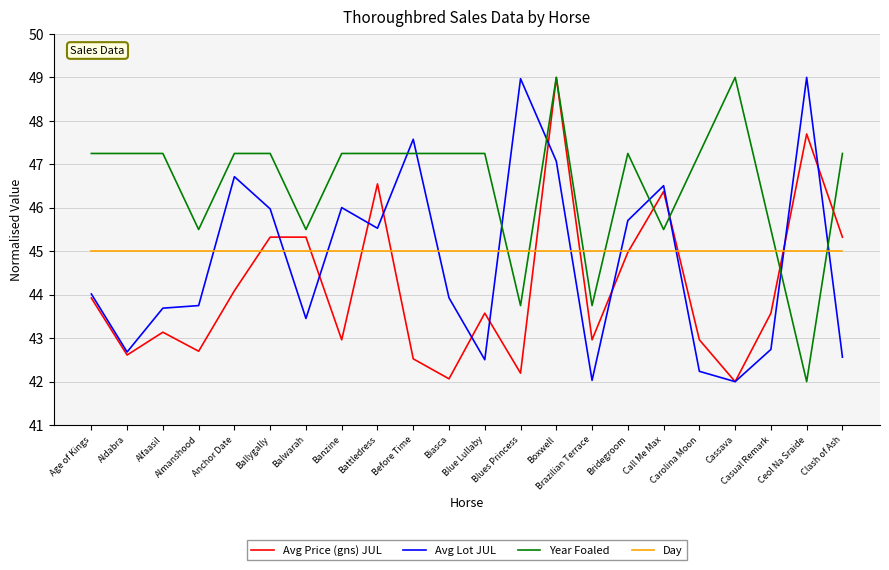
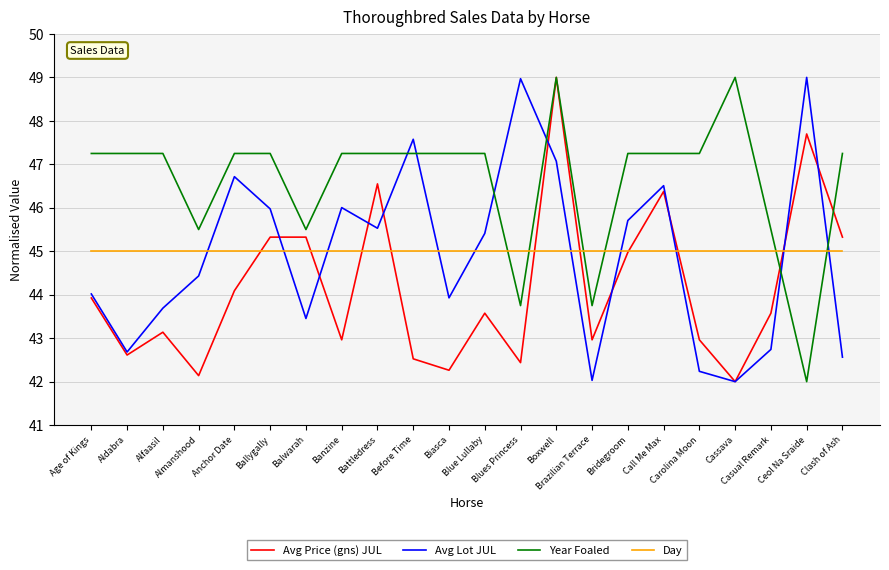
  {
    "Avg Price (gns) JUL": {
      "Age of Kings": 43.9,
      "Aldabra": 42.6,
      "Alfaasil": 43.1,
-     "Almanshood": 42.7,
+     "Almanshood": 42.1,
      "Anchor Date": 44.1,
      "Ballygally": 45.3,
      "Balwarah": 45.3,
      "Banzine": 43.0,
      "Battledress": 46.6,
      "Before Time": 42.5,
-     "Biasca": 42.1,
+     "Biasca": 42.3,
      "Blue Lullaby": 43.6,
-     "Blues Princess": 42.2,
+     "Blues Princess": 42.4,
      "Brazilian Terrace": 43.0,
      "Call Me Max": 46.4,
      "Carolina Moon": 43.0,
      "Casual Remark": 43.6,
      "Ceol Na Sraide": 47.7,
      "Clash of Ash": 45.3
    },
    "Avg Lot JUL": {
      "Age of Kings": 44.0,
      "Aldabra": 42.7,
      "Alfaasil": 43.7,
-     "Almanshood": 43.8,
+     "Almanshood": 44.4,
      "Anchor Date": 46.7,
      "Ballygally": 46.0,
      "Balwarah": 43.5,
      "Banzine": 46.0,
      "Battledress": 45.5,
      "Before Time": 47.6,
      "Biasca": 43.9,
-     "Blue Lullaby": 42.5,
+     "Blue Lullaby": 45.4,
      "Blues Princess": 49.0,
      "Boxwell": 47.1,
      "Brazilian Terrace": 42.0,
      "Bridegroom": 45.7,
      "Call Me Max": 46.5,
      "Carolina Moon": 42.2,
      "Casual Remark": 42.7,
      "Ceol Na Sraide": 49.0,
      "Clash of Ash": 42.6
    },
    "Year Foaled": {
      "Age of Kings": 47.3,
      "Aldabra": 47.3,
      "Alfaasil": 47.3,
      "Almanshood": 45.5,
      "Anchor Date": 47.3,
      "Ballygally": 47.3,
      "Balwarah": 45.5,
      "Banzine": 47.3,
      "Battledress": 47.3,
      "Before Time": 47.3,
      "Biasca": 47.3,
      "Blue Lullaby": 47.3,
      "Blues Princess": 43.8,
      "Brazilian Terrace": 43.8,
      "Bridegroom": 47.3,
-     "Call Me Max": 45.5,
+     "Call Me Max": 47.3,
      "Carolina Moon": 47.3,
      "Cassava": 49.0,
      "Casual Remark": 45.5,
      "Ceol Na Sraide": 42.0,
      "Clash of Ash": 47.3
    },
    "Day": {
      "Age of Kings": 45.0,
      "Aldabra": 45.0,
      "Alfaasil": 45.0,
      "Almanshood": 45.0,
      "Anchor Date": 45.0,
      "Ballygally": 45.0,
      "Balwarah": 45.0,
      "Banzine": 45.0,
      "Battledress": 45.0,
      "Before Time": 45.0,
      "Biasca": 45.0,
      "Blue Lullaby": 45.0,
      "Blues Princess": 45.0,
      "Boxwell": 45.0,
      "Brazilian Terrace": 45.0,
      "Call Me Max": 45.0,
      "Carolina Moon": 45.0,
      "Cassava": 45.0,
      "Casual Remark": 45.0,
      "Ceol Na Sraide": 45.0,
      "Clash of Ash": 45.0
    }
  }
